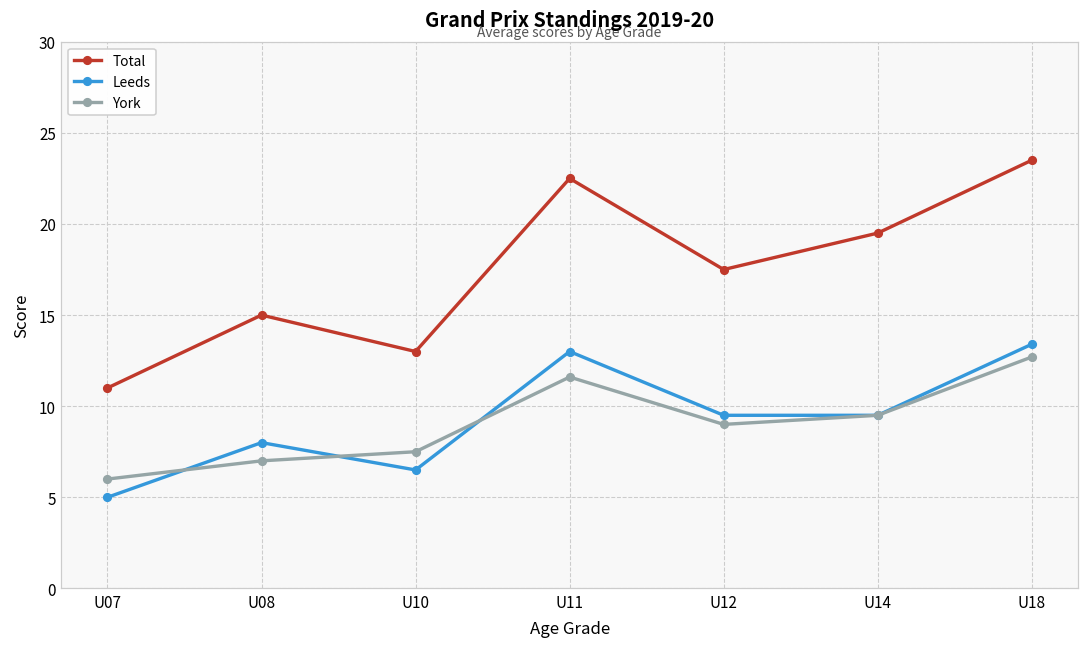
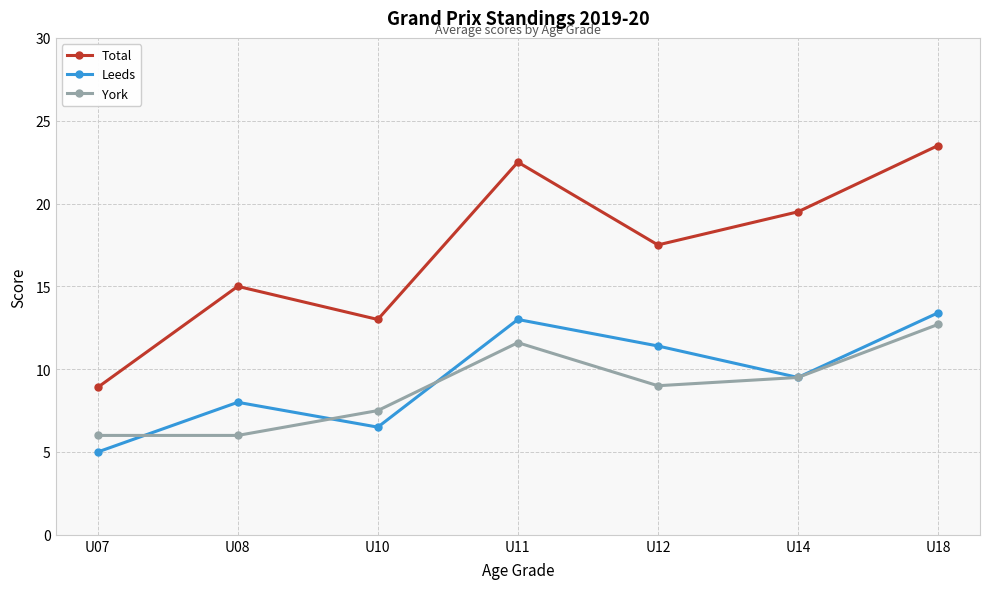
  {
    "Total": {
-     "U07": 11.0,
+     "U07": 8.9,
      "U08": 15.0,
      "U10": 13.0,
      "U11": 22.5,
      "U12": 17.5,
      "U14": 19.5,
      "U18": 23.5
    },
    "Leeds": {
      "U07": 5.0,
      "U08": 8.0,
      "U10": 6.5,
      "U11": 13.0,
-     "U12": 9.5,
+     "U12": 11.4,
      "U18": 13.4
    },
    "York": {
      "U07": 6,
-     "U08": 7,
+     "U08": 6,
      "U10": 7.5,
      "U11": 11.6,
      "U12": 9,
      "U18": 12.7
    }
  }
